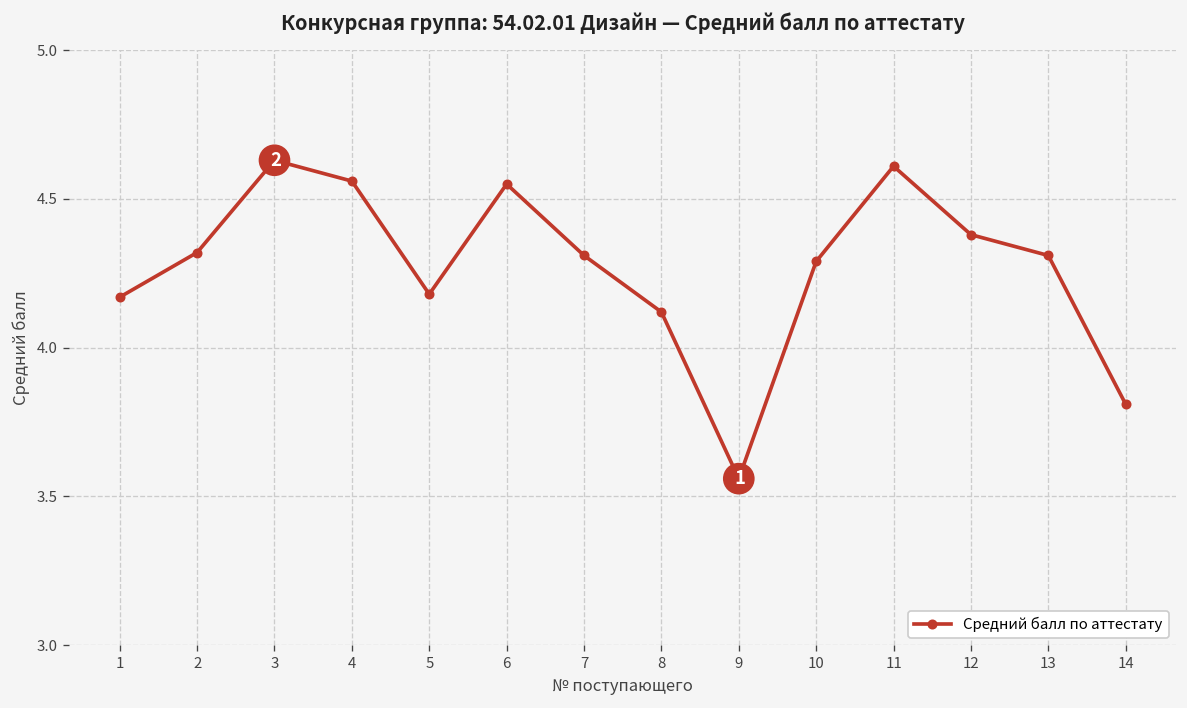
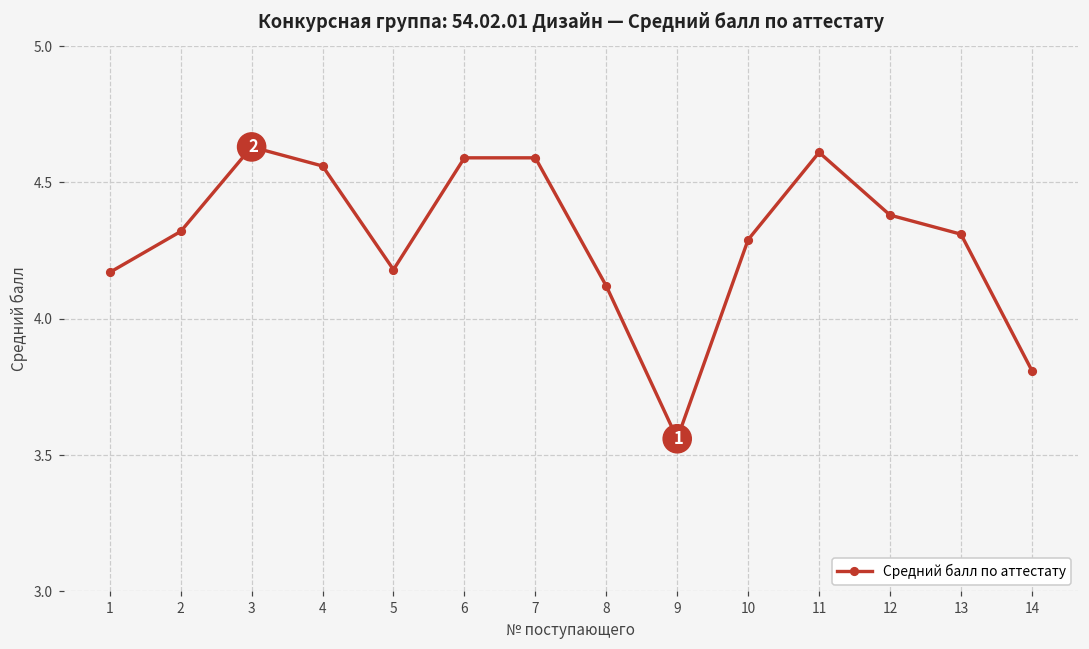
  {
    "1": 4.17,
    "2": 4.32,
    "4": 4.56,
    "5": 4.18,
-   "6": 4.55,
-   "7": 4.31,
+   "6": 4.59,
+   "7": 4.59,
    "8": 4.12,
    "10": 4.29,
    "11": 4.61,
    "12": 4.38,
    "13": 4.31,
    "14": 3.81
  }
